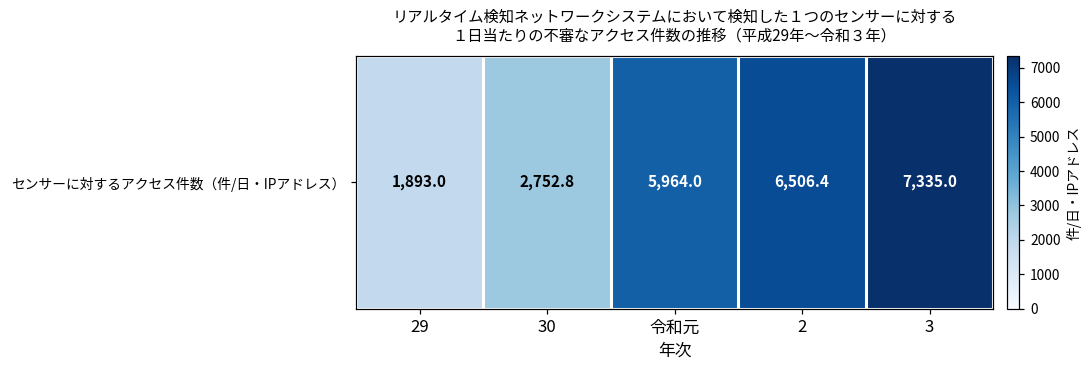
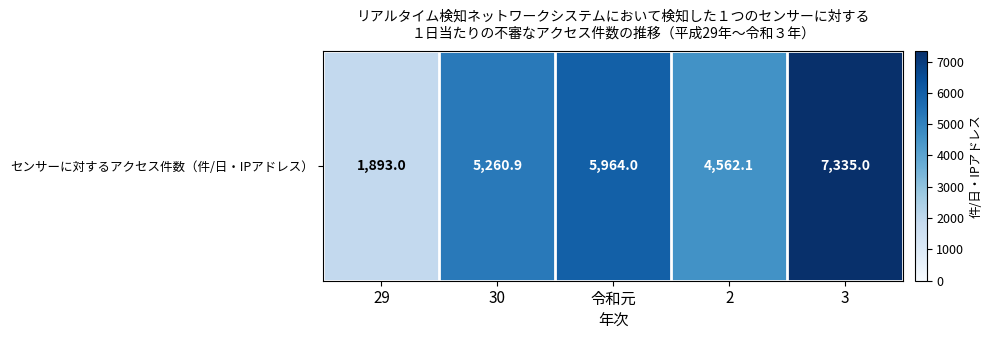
  {
    "センサーに対するアクセス件数（件/日・IPアドレス）": {
      "29": "1,893.0",
-     "30": "2,752.8",
+     "30": "5,260.9",
      "令和元": "5,964.0",
-     "2": "6,506.4",
+     "2": "4,562.1",
      "3": "7,335.0"
    }
  }
